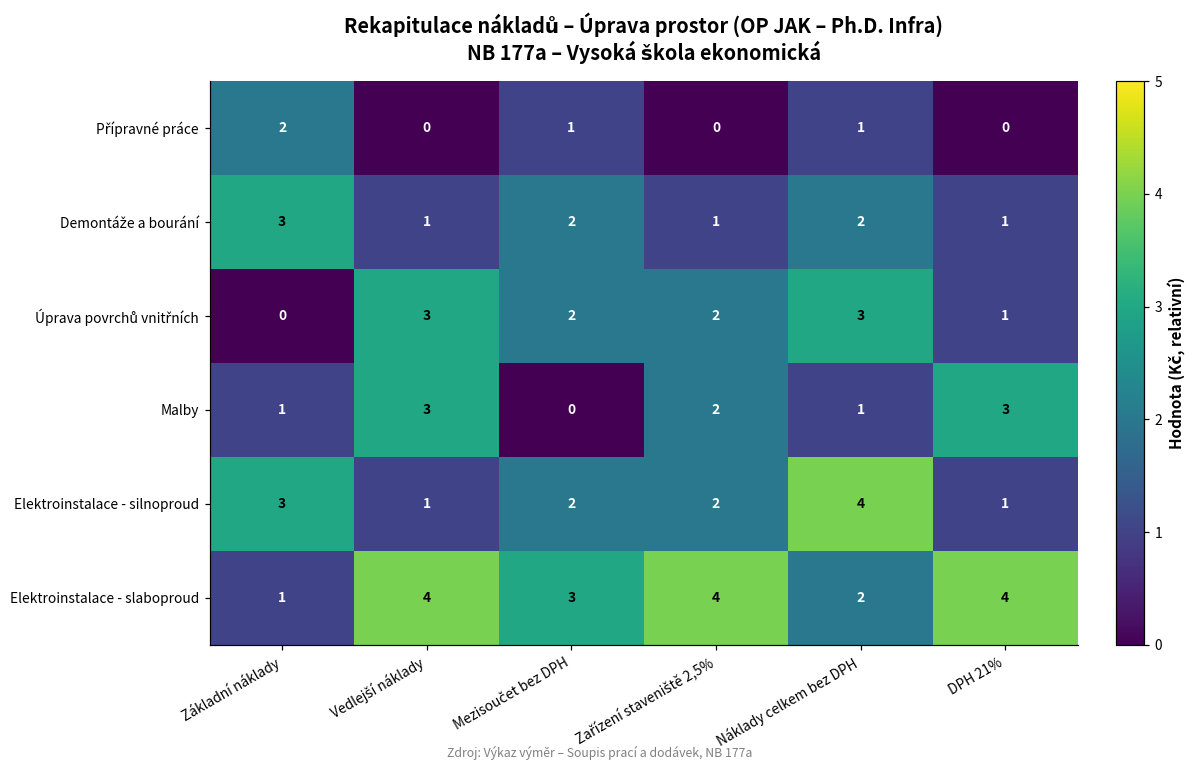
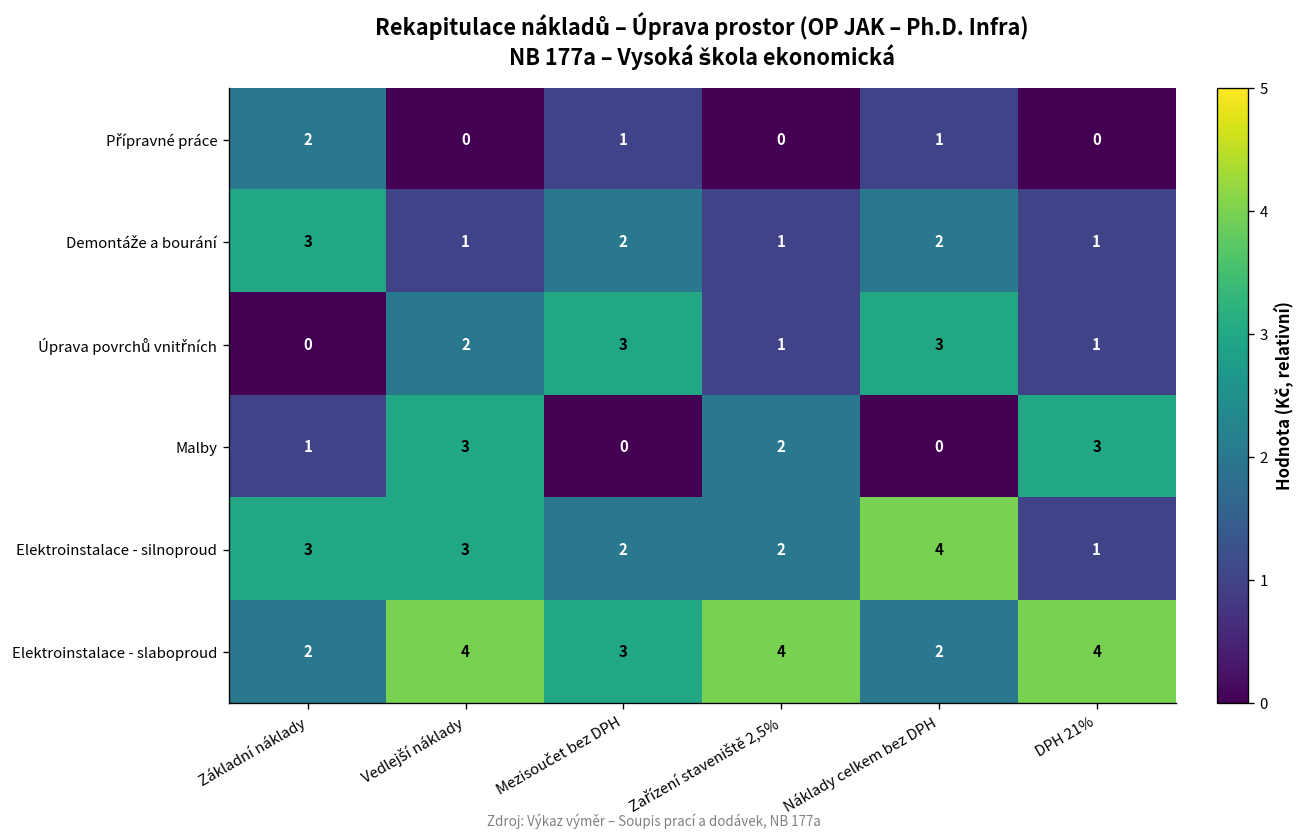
  {
    "Přípravné práce": {
      "Základní náklady": 2,
      "Vedlejší náklady": 0,
      "Mezisoučet bez DPH": 1,
      "Zařízení staveniště 2,5%": 0,
      "Náklady celkem bez DPH": 1,
      "DPH 21%": 0
    },
    "Demontáže a bourání": {
      "Základní náklady": 3,
      "Vedlejší náklady": 1,
      "Mezisoučet bez DPH": 2,
      "Zařízení staveniště 2,5%": 1,
      "Náklady celkem bez DPH": 2,
      "DPH 21%": 1
    },
    "Úprava povrchů vnitřních": {
      "Základní náklady": 0,
-     "Vedlejší náklady": 3,
-     "Mezisoučet bez DPH": 2,
-     "Zařízení staveniště 2,5%": 2,
+     "Vedlejší náklady": 2,
+     "Mezisoučet bez DPH": 3,
+     "Zařízení staveniště 2,5%": 1,
      "Náklady celkem bez DPH": 3,
      "DPH 21%": 1
    },
    "Malby": {
      "Základní náklady": 1,
      "Vedlejší náklady": 3,
      "Mezisoučet bez DPH": 0,
      "Zařízení staveniště 2,5%": 2,
-     "Náklady celkem bez DPH": 1,
+     "Náklady celkem bez DPH": 0,
      "DPH 21%": 3
    },
    "Elektroinstalace - silnoproud": {
      "Základní náklady": 3,
-     "Vedlejší náklady": 1,
+     "Vedlejší náklady": 3,
      "Mezisoučet bez DPH": 2,
      "Zařízení staveniště 2,5%": 2,
      "Náklady celkem bez DPH": 4,
      "DPH 21%": 1
    },
    "Elektroinstalace - slaboproud": {
-     "Základní náklady": 1,
+     "Základní náklady": 2,
      "Vedlejší náklady": 4,
      "Mezisoučet bez DPH": 3,
      "Zařízení staveniště 2,5%": 4,
      "Náklady celkem bez DPH": 2,
      "DPH 21%": 4
    }
  }
